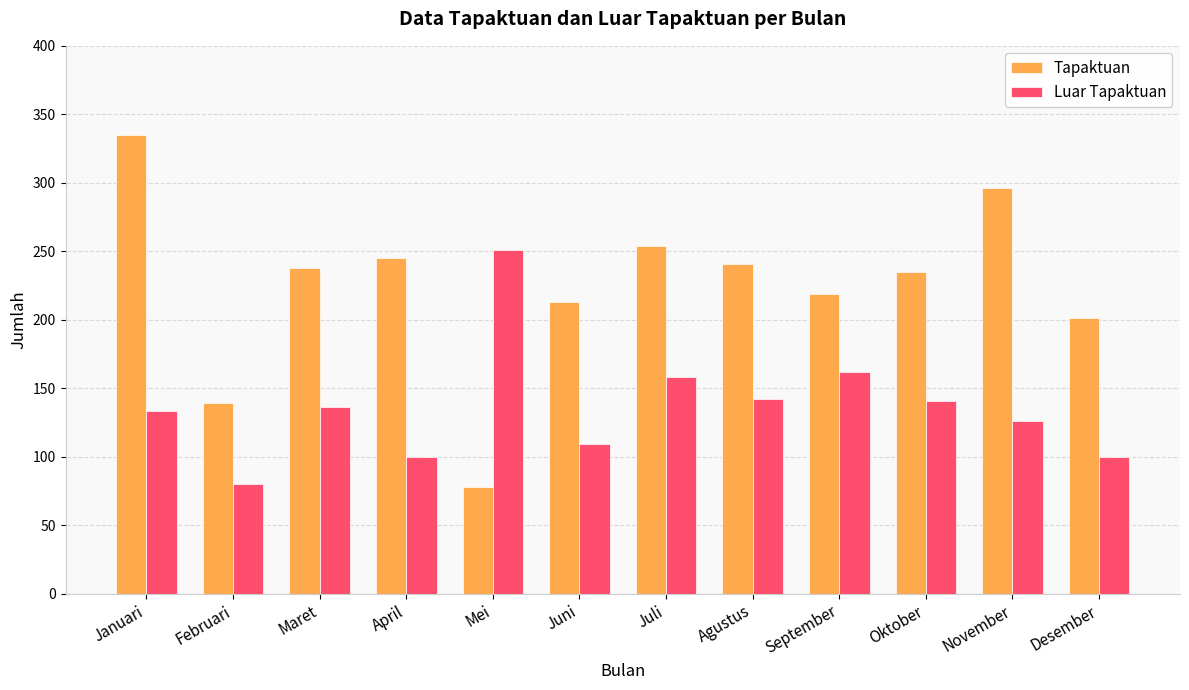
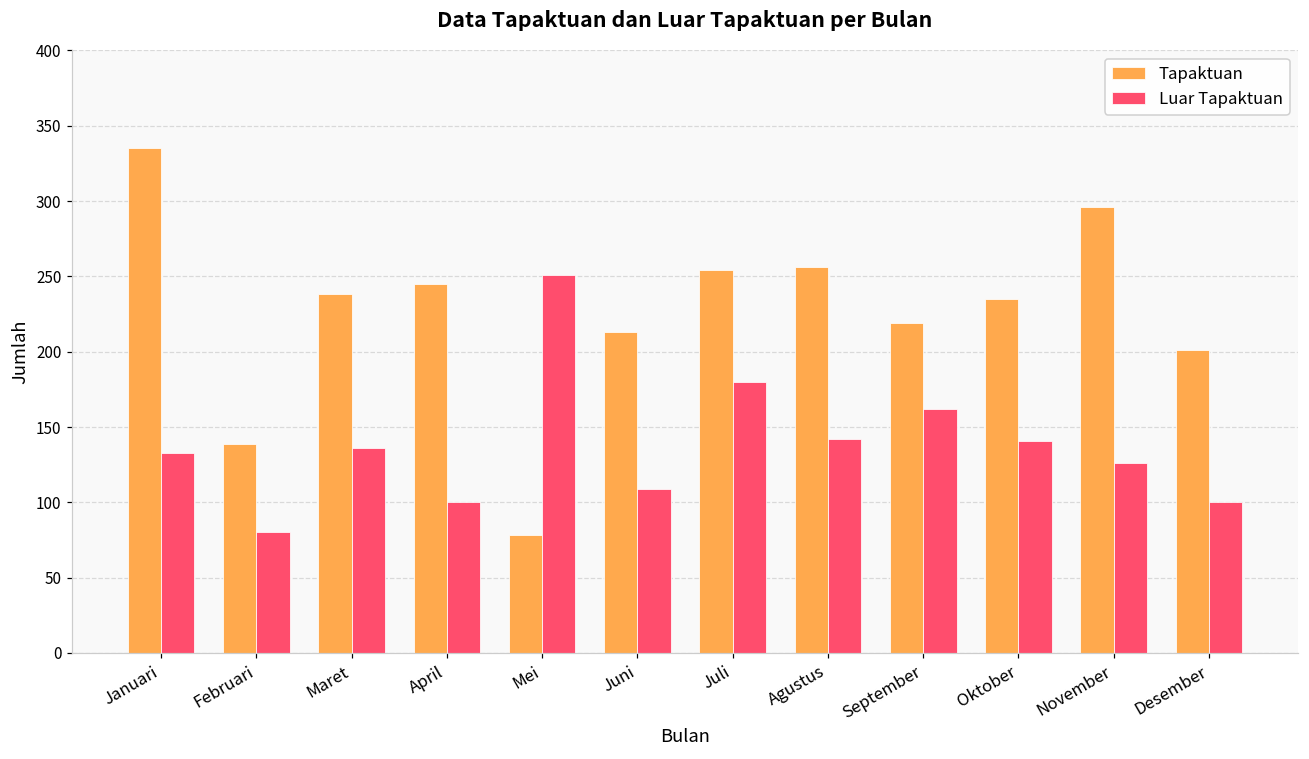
  {
    "Tapaktuan": {
      "Januari": 335,
      "Februari": 139,
      "Maret": 238,
      "April": 245,
      "Mei": 78,
      "Juni": 213,
      "Juli": 254,
-     "Agustus": 241,
+     "Agustus": 256,
      "September": 219,
      "Oktober": 235,
      "November": 296,
      "Desember": 201
    },
    "Luar Tapaktuan": {
      "Januari": 133,
      "Februari": 80,
      "Maret": 136,
      "April": 100,
      "Mei": 251,
      "Juni": 109,
-     "Juli": 158,
+     "Juli": 180,
      "Agustus": 142,
      "September": 162,
      "Oktober": 141,
      "November": 126,
      "Desember": 100
    }
  }
